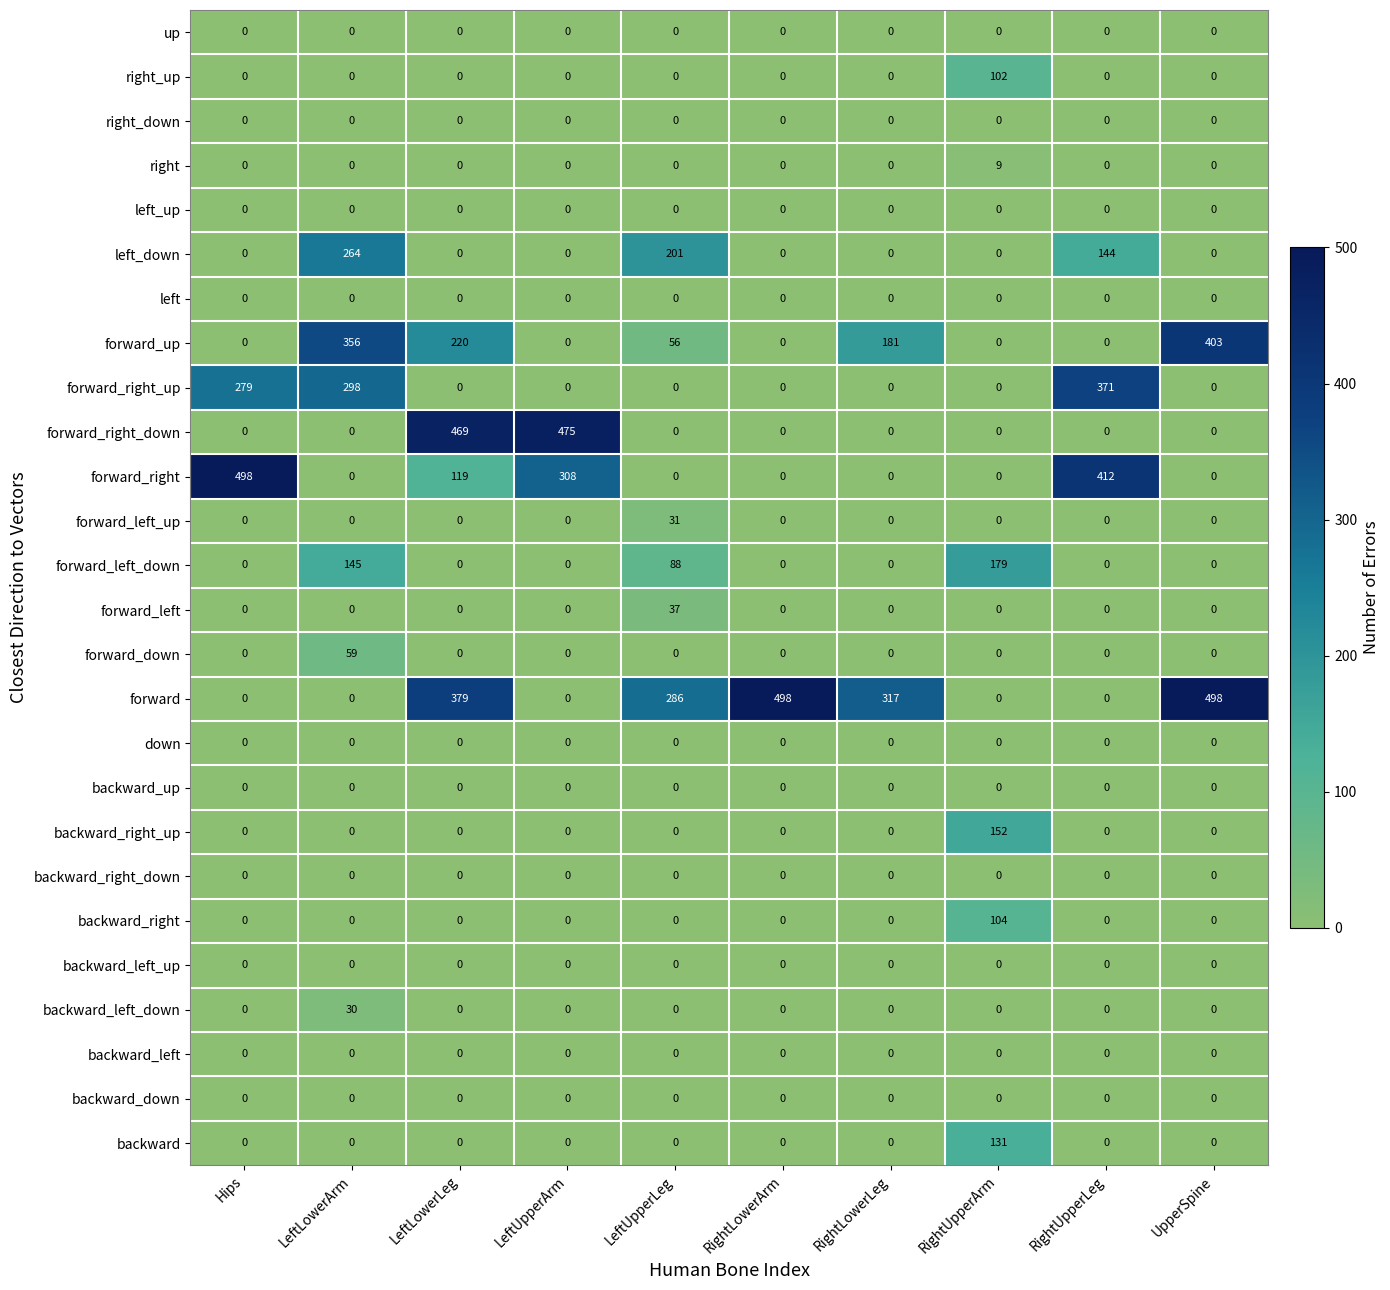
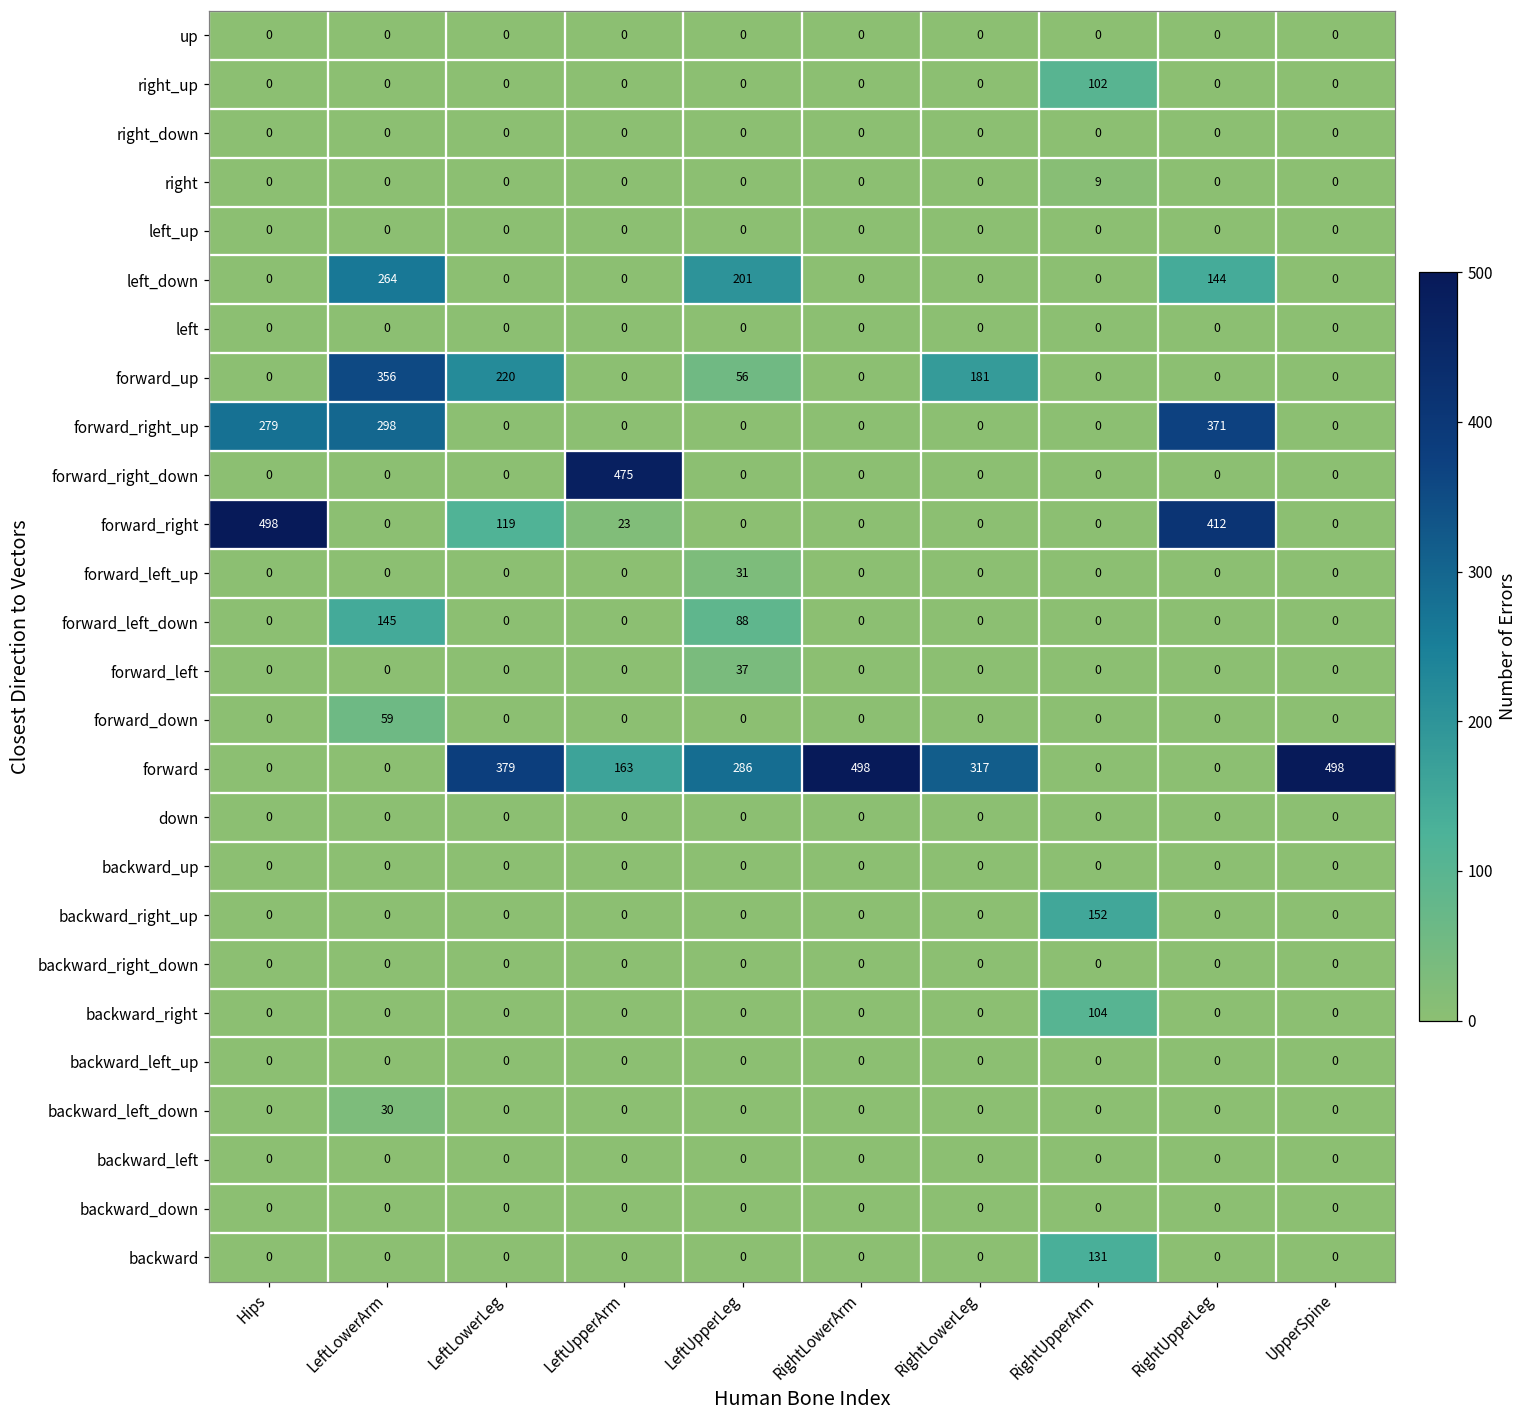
  {
    "forward_up": {
      "Hips": 0,
      "LeftLowerArm": 356,
      "LeftLowerLeg": 220,
      "LeftUpperArm": 0,
      "LeftUpperLeg": 56,
      "RightLowerArm": 0,
      "RightLowerLeg": 181,
      "RightUpperArm": 0,
      "RightUpperLeg": 0,
-     "UpperSpine": 403
+     "UpperSpine": 0
    },
    "forward_right_down": {
      "Hips": 0,
      "LeftLowerArm": 0,
-     "LeftLowerLeg": 469,
+     "LeftLowerLeg": 0,
      "LeftUpperArm": 475,
      "LeftUpperLeg": 0,
      "RightLowerArm": 0,
      "RightLowerLeg": 0,
      "RightUpperArm": 0,
      "RightUpperLeg": 0,
      "UpperSpine": 0
    },
    "forward_right": {
      "Hips": 498,
      "LeftLowerArm": 0,
      "LeftLowerLeg": 119,
-     "LeftUpperArm": 308,
+     "LeftUpperArm": 23,
      "LeftUpperLeg": 0,
      "RightLowerArm": 0,
      "RightLowerLeg": 0,
      "RightUpperArm": 0,
      "RightUpperLeg": 412,
      "UpperSpine": 0
    },
    "forward_left_down": {
      "Hips": 0,
      "LeftLowerArm": 145,
      "LeftLowerLeg": 0,
      "LeftUpperArm": 0,
      "LeftUpperLeg": 88,
      "RightLowerArm": 0,
      "RightLowerLeg": 0,
-     "RightUpperArm": 179,
+     "RightUpperArm": 0,
      "RightUpperLeg": 0,
      "UpperSpine": 0
    },
    "forward": {
      "Hips": 0,
      "LeftLowerArm": 0,
      "LeftLowerLeg": 379,
-     "LeftUpperArm": 0,
+     "LeftUpperArm": 163,
      "LeftUpperLeg": 286,
      "RightLowerArm": 498,
      "RightLowerLeg": 317,
      "RightUpperArm": 0,
      "RightUpperLeg": 0,
      "UpperSpine": 498
    }
  }
